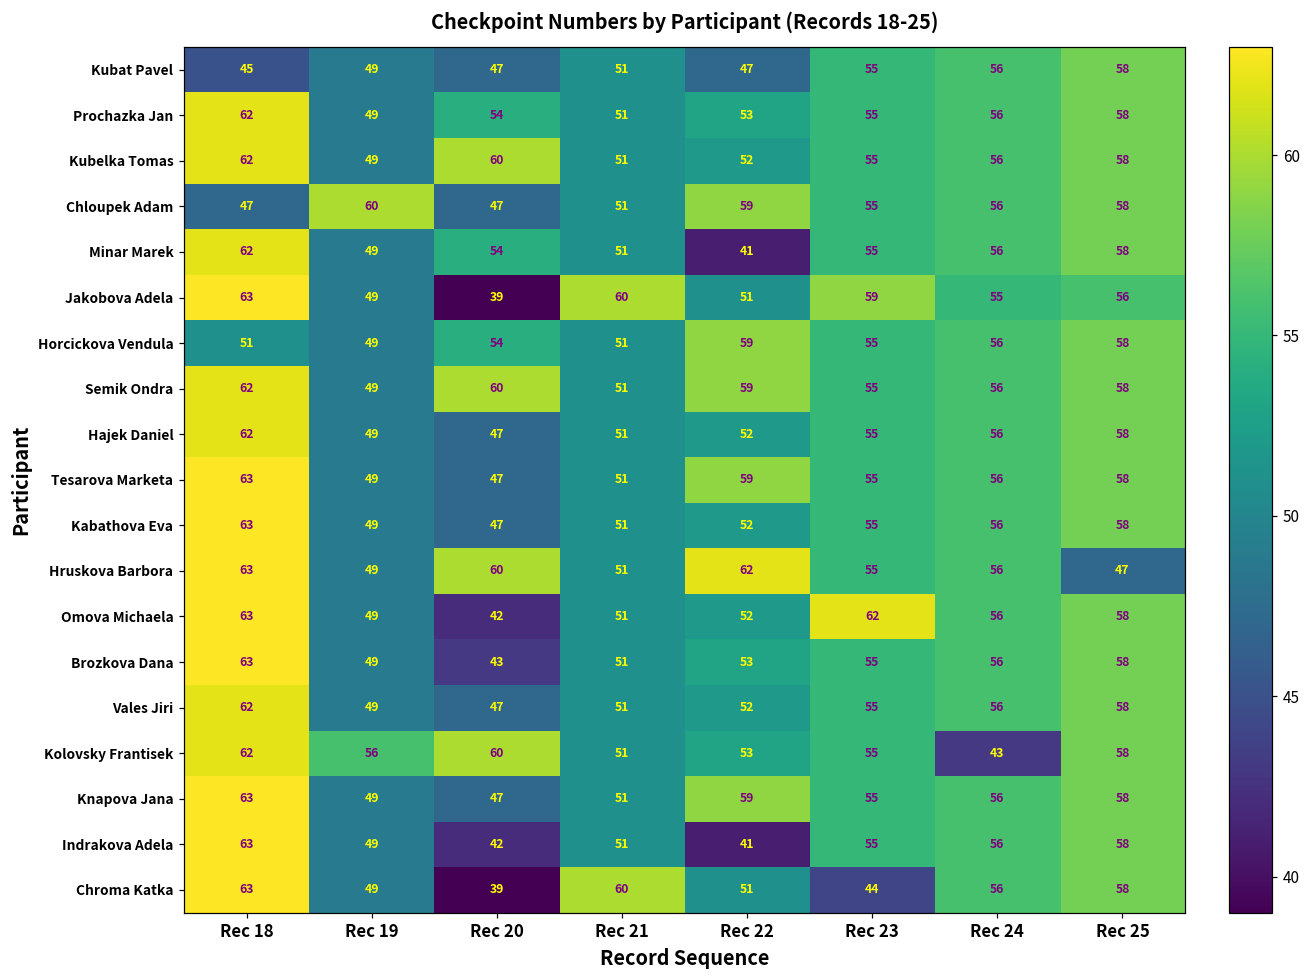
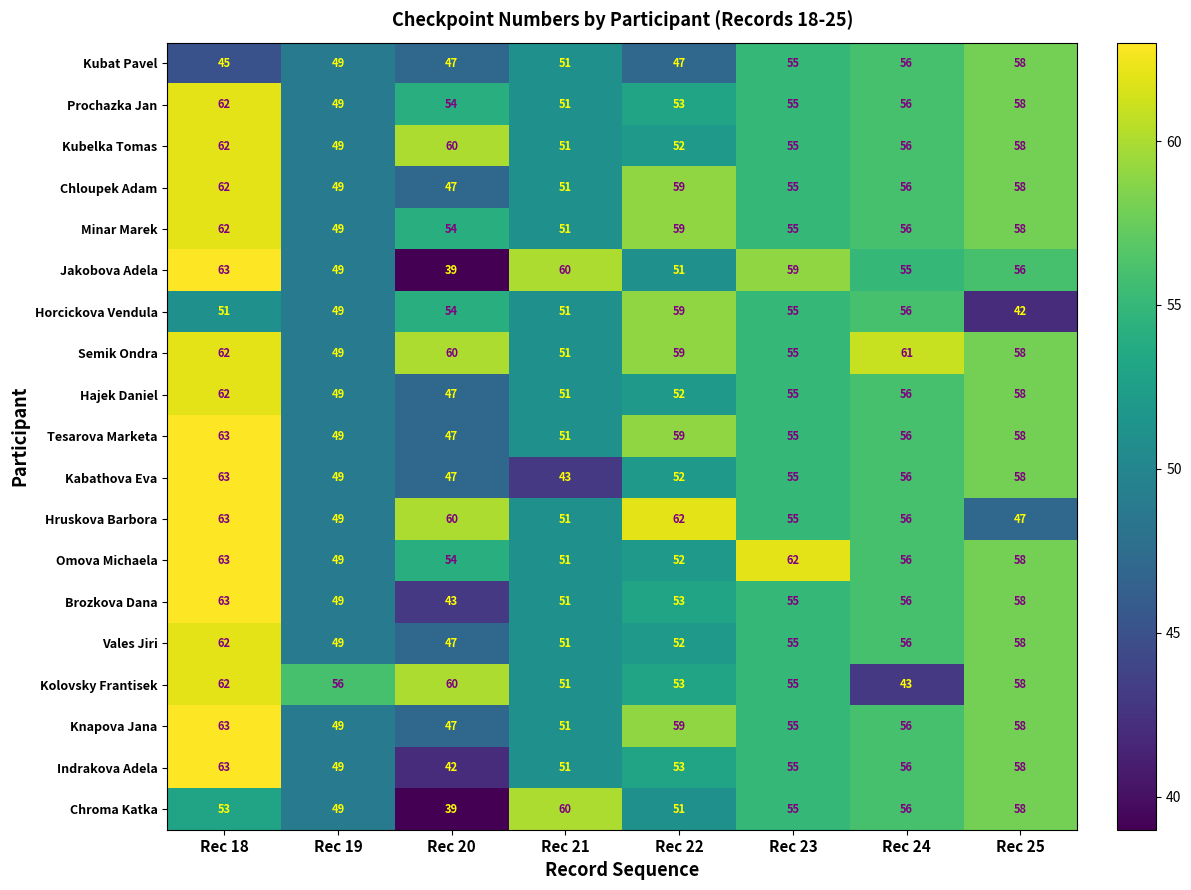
  {
    "Kubat Pavel": {
      "Rec 18": 45,
      "Rec 19": 49,
      "Rec 20": 47,
      "Rec 21": 51,
      "Rec 22": 47,
      "Rec 23": 55,
      "Rec 24": 56,
      "Rec 25": 58
    },
    "Prochazka Jan": {
      "Rec 18": 62,
      "Rec 19": 49,
      "Rec 20": 54,
      "Rec 21": 51,
      "Rec 22": 53,
      "Rec 23": 55,
      "Rec 24": 56,
      "Rec 25": 58
    },
    "Kubelka Tomas": {
      "Rec 18": 62,
      "Rec 19": 49,
      "Rec 20": 60,
      "Rec 21": 51,
      "Rec 22": 52,
      "Rec 23": 55,
      "Rec 24": 56,
      "Rec 25": 58
    },
    "Chloupek Adam": {
-     "Rec 18": 47,
-     "Rec 19": 60,
+     "Rec 18": 62,
+     "Rec 19": 49,
      "Rec 20": 47,
      "Rec 21": 51,
      "Rec 22": 59,
      "Rec 23": 55,
      "Rec 24": 56,
      "Rec 25": 58
    },
    "Minar Marek": {
      "Rec 18": 62,
      "Rec 19": 49,
      "Rec 20": 54,
      "Rec 21": 51,
-     "Rec 22": 41,
+     "Rec 22": 59,
      "Rec 23": 55,
      "Rec 24": 56,
      "Rec 25": 58
    },
    "Jakobova Adela": {
      "Rec 18": 63,
      "Rec 19": 49,
      "Rec 20": 39,
      "Rec 21": 60,
      "Rec 22": 51,
      "Rec 23": 59,
      "Rec 24": 55,
      "Rec 25": 56
    },
    "Horcickova Vendula": {
      "Rec 18": 51,
      "Rec 19": 49,
      "Rec 20": 54,
      "Rec 21": 51,
      "Rec 22": 59,
      "Rec 23": 55,
      "Rec 24": 56,
-     "Rec 25": 58
+     "Rec 25": 42
    },
    "Semik Ondra": {
      "Rec 18": 62,
      "Rec 19": 49,
      "Rec 20": 60,
      "Rec 21": 51,
      "Rec 22": 59,
      "Rec 23": 55,
-     "Rec 24": 56,
+     "Rec 24": 61,
      "Rec 25": 58
    },
    "Hajek Daniel": {
      "Rec 18": 62,
      "Rec 19": 49,
      "Rec 20": 47,
      "Rec 21": 51,
      "Rec 22": 52,
      "Rec 23": 55,
      "Rec 24": 56,
      "Rec 25": 58
    },
    "Tesarova Marketa": {
      "Rec 18": 63,
      "Rec 19": 49,
      "Rec 20": 47,
      "Rec 21": 51,
      "Rec 22": 59,
      "Rec 23": 55,
      "Rec 24": 56,
      "Rec 25": 58
    },
    "Kabathova Eva": {
      "Rec 18": 63,
      "Rec 19": 49,
      "Rec 20": 47,
-     "Rec 21": 51,
+     "Rec 21": 43,
      "Rec 22": 52,
      "Rec 23": 55,
      "Rec 24": 56,
      "Rec 25": 58
    },
    "Hruskova Barbora": {
      "Rec 18": 63,
      "Rec 19": 49,
      "Rec 20": 60,
      "Rec 21": 51,
      "Rec 22": 62,
      "Rec 23": 55,
      "Rec 24": 56,
      "Rec 25": 47
    },
    "Omova Michaela": {
      "Rec 18": 63,
      "Rec 19": 49,
-     "Rec 20": 42,
+     "Rec 20": 54,
      "Rec 21": 51,
      "Rec 22": 52,
      "Rec 23": 62,
      "Rec 24": 56,
      "Rec 25": 58
    },
    "Brozkova Dana": {
      "Rec 18": 63,
      "Rec 19": 49,
      "Rec 20": 43,
      "Rec 21": 51,
      "Rec 22": 53,
      "Rec 23": 55,
      "Rec 24": 56,
      "Rec 25": 58
    },
    "Vales Jiri": {
      "Rec 18": 62,
      "Rec 19": 49,
      "Rec 20": 47,
      "Rec 21": 51,
      "Rec 22": 52,
      "Rec 23": 55,
      "Rec 24": 56,
      "Rec 25": 58
    },
    "Kolovsky Frantisek": {
      "Rec 18": 62,
      "Rec 19": 56,
      "Rec 20": 60,
      "Rec 21": 51,
      "Rec 22": 53,
      "Rec 23": 55,
      "Rec 24": 43,
      "Rec 25": 58
    },
    "Knapova Jana": {
      "Rec 18": 63,
      "Rec 19": 49,
      "Rec 20": 47,
      "Rec 21": 51,
      "Rec 22": 59,
      "Rec 23": 55,
      "Rec 24": 56,
      "Rec 25": 58
    },
    "Indrakova Adela": {
      "Rec 18": 63,
      "Rec 19": 49,
      "Rec 20": 42,
      "Rec 21": 51,
-     "Rec 22": 41,
+     "Rec 22": 53,
      "Rec 23": 55,
      "Rec 24": 56,
      "Rec 25": 58
    },
    "Chroma Katka": {
-     "Rec 18": 63,
+     "Rec 18": 53,
      "Rec 19": 49,
      "Rec 20": 39,
      "Rec 21": 60,
      "Rec 22": 51,
-     "Rec 23": 44,
+     "Rec 23": 55,
      "Rec 24": 56,
      "Rec 25": 58
    }
  }
